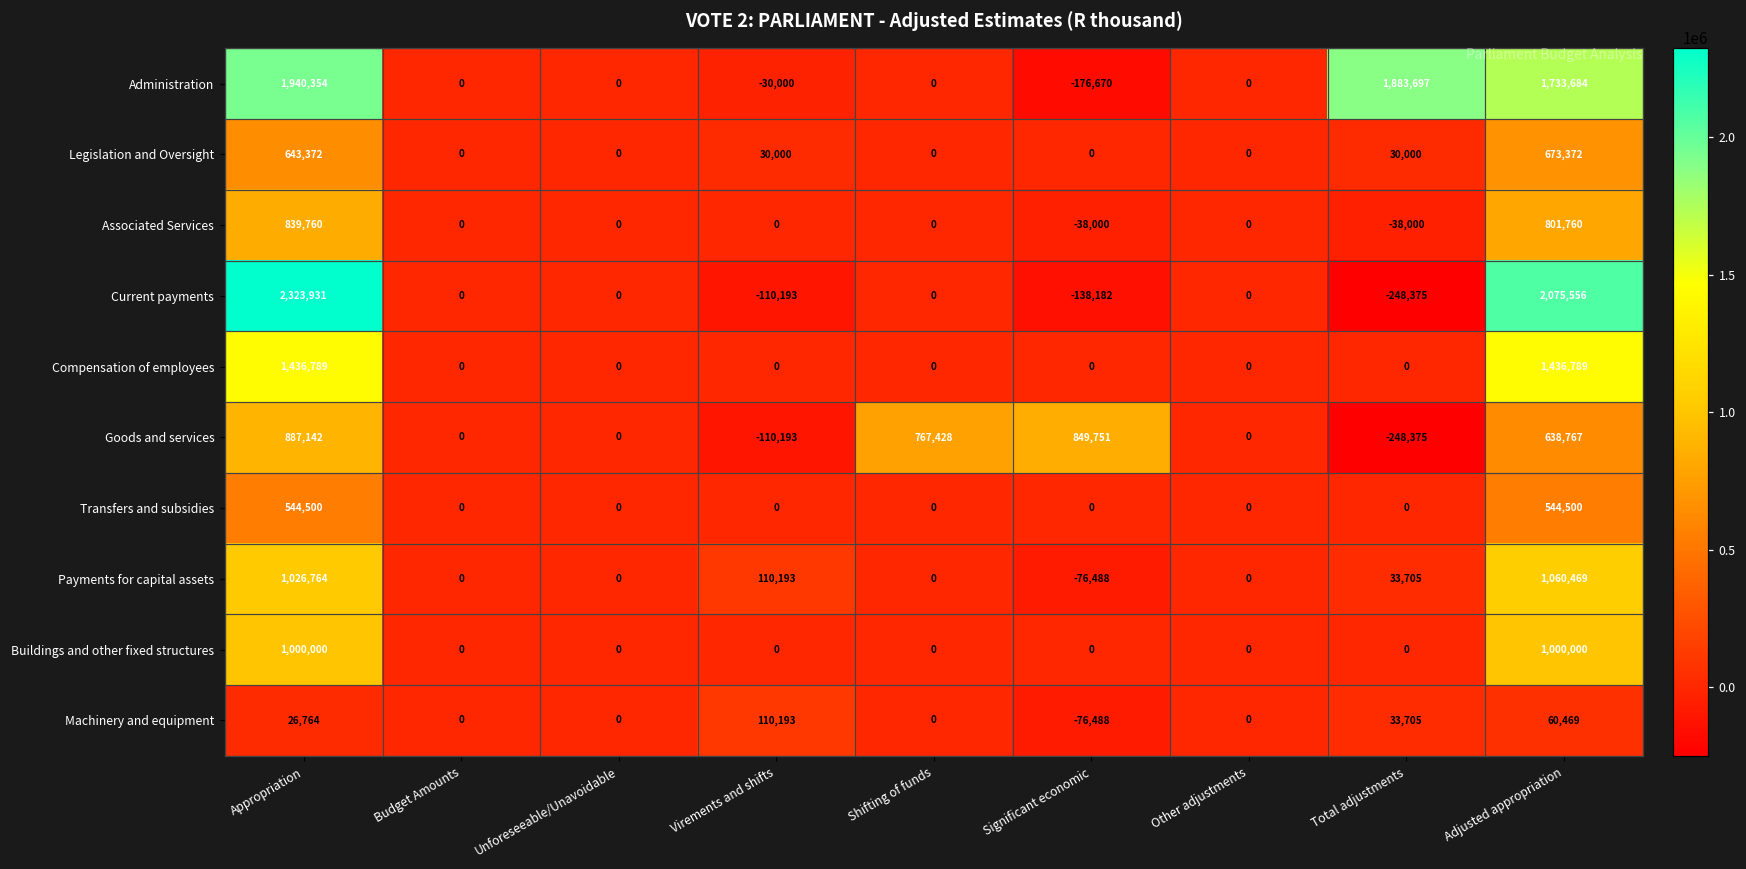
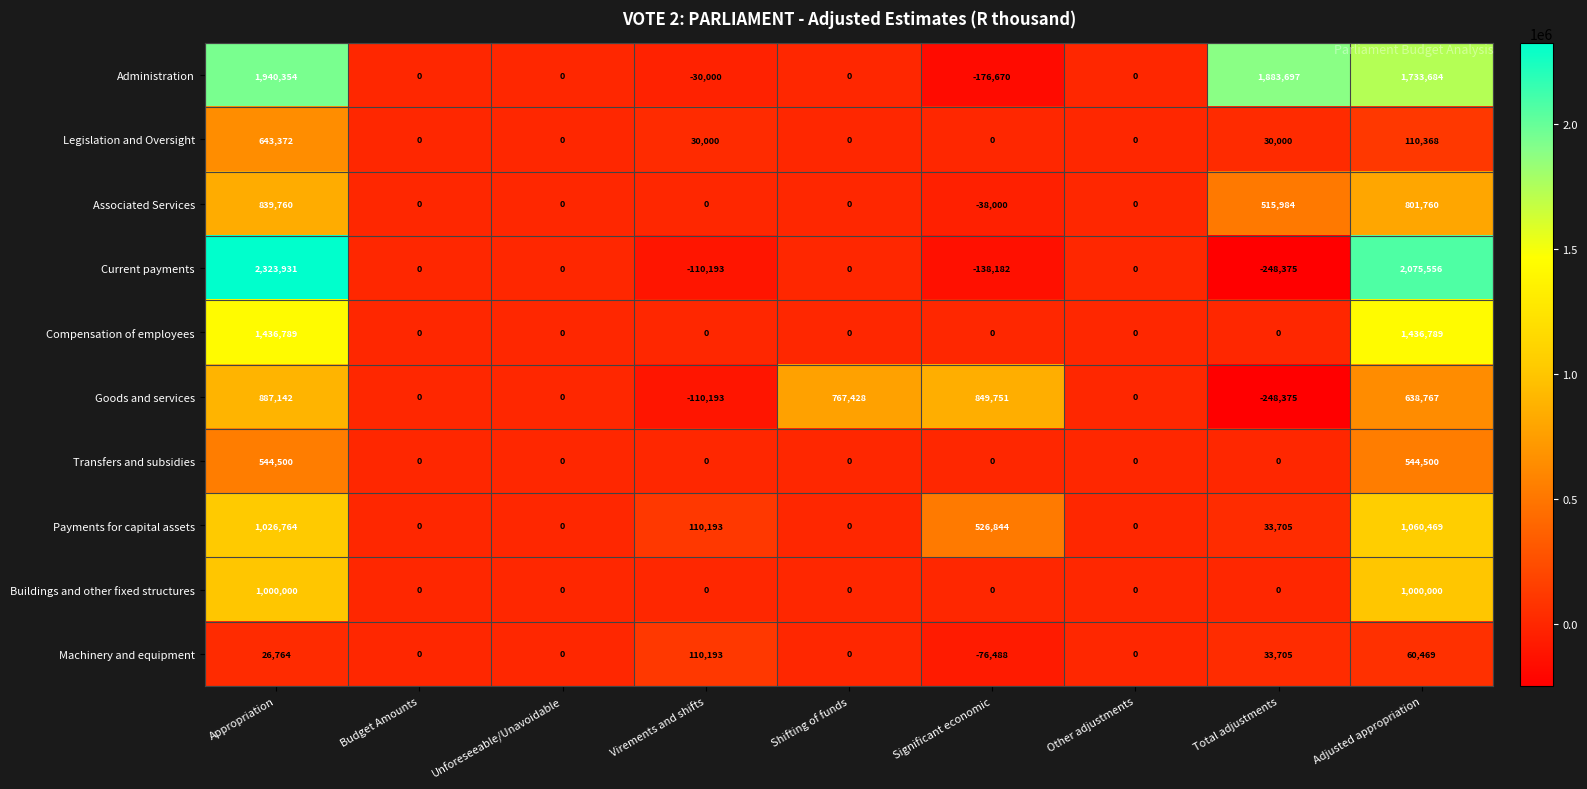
  {
    "Administration": {
      "Appropriation": "1,940,354",
      "Budget Amounts": "0",
      "Unforeseeable/Unavoidable": "0",
      "Virements and shifts": "-30,000",
      "Shifting of funds": "0",
      "Significant economic": "-176,670",
      "Other adjustments": "0",
      "Total adjustments": "1,883,697"
    },
    "Legislation and Oversight": {
      "Appropriation": "643,372",
      "Budget Amounts": "0",
      "Unforeseeable/Unavoidable": "0",
      "Virements and shifts": "30,000",
      "Shifting of funds": "0",
      "Significant economic": "0",
      "Other adjustments": "0",
      "Total adjustments": "30,000",
-     "Adjusted appropriation": "673,372"
+     "Adjusted appropriation": "110,368"
    },
    "Associated Services": {
      "Appropriation": "839,760",
      "Budget Amounts": "0",
      "Unforeseeable/Unavoidable": "0",
      "Virements and shifts": "0",
      "Shifting of funds": "0",
      "Significant economic": "-38,000",
      "Other adjustments": "0",
-     "Total adjustments": "-38,000",
+     "Total adjustments": "515,984",
      "Adjusted appropriation": "801,760"
    },
    "Current payments": {
      "Appropriation": "2,323,931",
      "Budget Amounts": "0",
      "Unforeseeable/Unavoidable": "0",
      "Virements and shifts": "-110,193",
      "Shifting of funds": "0",
      "Significant economic": "-138,182",
      "Other adjustments": "0",
      "Total adjustments": "-248,375",
      "Adjusted appropriation": "2,075,556"
    },
    "Compensation of employees": {
      "Appropriation": "1,436,789",
      "Budget Amounts": "0",
      "Unforeseeable/Unavoidable": "0",
      "Virements and shifts": "0",
      "Shifting of funds": "0",
      "Significant economic": "0",
      "Other adjustments": "0",
      "Total adjustments": "0",
      "Adjusted appropriation": "1,436,789"
    },
    "Goods and services": {
      "Appropriation": "887,142",
      "Budget Amounts": "0",
      "Unforeseeable/Unavoidable": "0",
      "Virements and shifts": "-110,193",
      "Shifting of funds": "767,428",
      "Significant economic": "849,751",
      "Other adjustments": "0",
      "Total adjustments": "-248,375",
      "Adjusted appropriation": "638,767"
    },
    "Transfers and subsidies": {
      "Appropriation": "544,500",
      "Budget Amounts": "0",
      "Unforeseeable/Unavoidable": "0",
      "Virements and shifts": "0",
      "Shifting of funds": "0",
      "Significant economic": "0",
      "Other adjustments": "0",
      "Total adjustments": "0",
      "Adjusted appropriation": "544,500"
    },
    "Payments for capital assets": {
      "Appropriation": "1,026,764",
      "Budget Amounts": "0",
      "Unforeseeable/Unavoidable": "0",
      "Virements and shifts": "110,193",
      "Shifting of funds": "0",
-     "Significant economic": "-76,488",
+     "Significant economic": "526,844",
      "Other adjustments": "0",
      "Total adjustments": "33,705",
      "Adjusted appropriation": "1,060,469"
    },
    "Buildings and other fixed structures": {
      "Appropriation": "1,000,000",
      "Budget Amounts": "0",
      "Unforeseeable/Unavoidable": "0",
      "Virements and shifts": "0",
      "Shifting of funds": "0",
      "Significant economic": "0",
      "Other adjustments": "0",
      "Total adjustments": "0",
      "Adjusted appropriation": "1,000,000"
    },
    "Machinery and equipment": {
      "Appropriation": "26,764",
      "Budget Amounts": "0",
      "Unforeseeable/Unavoidable": "0",
      "Virements and shifts": "110,193",
      "Shifting of funds": "0",
      "Significant economic": "-76,488",
      "Other adjustments": "0",
      "Total adjustments": "33,705",
      "Adjusted appropriation": "60,469"
    }
  }
